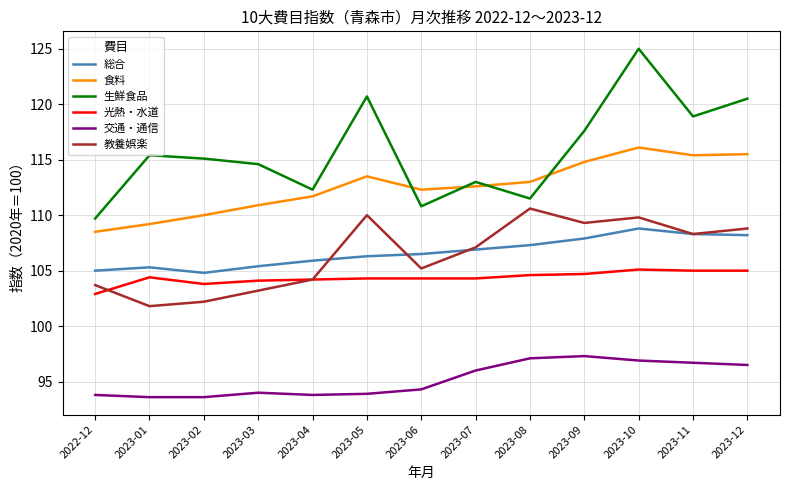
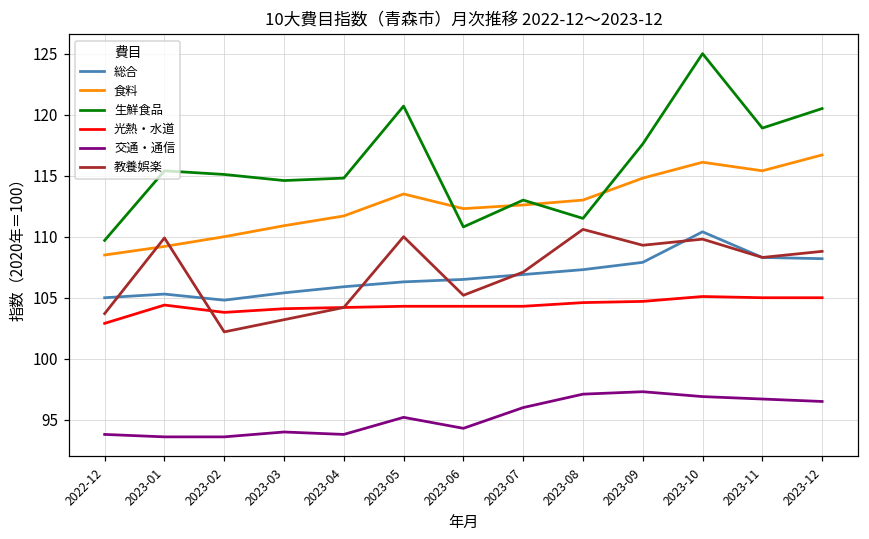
  {
    "総合": {
      "2022-12": 105.0,
      "2023-01": 105.3,
      "2023-02": 104.8,
      "2023-03": 105.4,
      "2023-04": 105.9,
      "2023-05": 106.3,
      "2023-06": 106.5,
      "2023-08": 107.3,
      "2023-09": 107.9,
-     "2023-10": 108.8,
+     "2023-10": 110.4,
      "2023-12": 108.2
    },
    "食料": {
      "2022-12": 108.5,
      "2023-01": 109.2,
      "2023-02": 110.0,
      "2023-03": 110.9,
      "2023-04": 111.7,
      "2023-05": 113.5,
      "2023-06": 112.3,
      "2023-07": 112.6,
      "2023-08": 113.0,
      "2023-09": 114.8,
      "2023-10": 116.1,
      "2023-11": 115.4,
-     "2023-12": 115.5
+     "2023-12": 116.7
    },
    "生鮮食品": {
      "2022-12": 109.7,
      "2023-01": 115.4,
      "2023-02": 115.1,
      "2023-03": 114.6,
-     "2023-04": 112.3,
+     "2023-04": 114.8,
      "2023-05": 120.7,
      "2023-06": 110.8,
      "2023-07": 113.0,
      "2023-08": 111.5,
      "2023-09": 117.6,
      "2023-10": 125.0,
      "2023-11": 118.9,
      "2023-12": 120.5
    },
    "光熱・水道": {
      "2022-12": 102.9,
      "2023-01": 104.4,
      "2023-02": 103.8,
      "2023-03": 104.1,
      "2023-05": 104.3,
      "2023-06": 104.3,
      "2023-07": 104.3,
      "2023-08": 104.6,
      "2023-09": 104.7,
      "2023-10": 105.1,
      "2023-11": 105.0,
      "2023-12": 105.0
    },
    "交通・通信": {
      "2022-12": 93.8,
      "2023-01": 93.6,
      "2023-02": 93.6,
      "2023-03": 94.0,
      "2023-04": 93.8,
-     "2023-05": 93.9,
+     "2023-05": 95.2,
      "2023-06": 94.3,
      "2023-07": 96.0,
      "2023-08": 97.1,
      "2023-09": 97.3,
      "2023-10": 96.9,
      "2023-11": 96.7,
      "2023-12": 96.5
    },
    "教養娯楽": {
      "2022-12": 103.7,
-     "2023-01": 101.8,
+     "2023-01": 109.9,
      "2023-02": 102.2,
      "2023-03": 103.2,
      "2023-05": 110.0,
      "2023-06": 105.2,
      "2023-08": 110.6,
      "2023-09": 109.3,
      "2023-10": 109.8,
      "2023-12": 108.8
    }
  }
